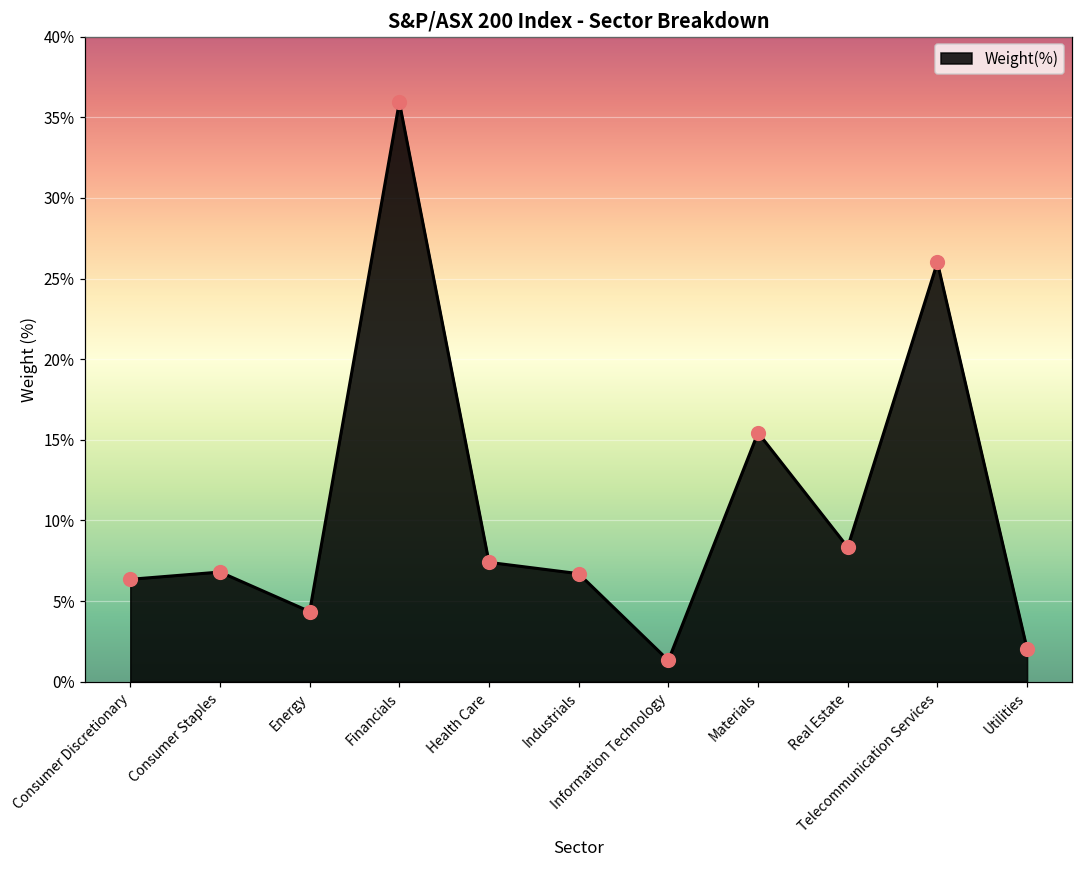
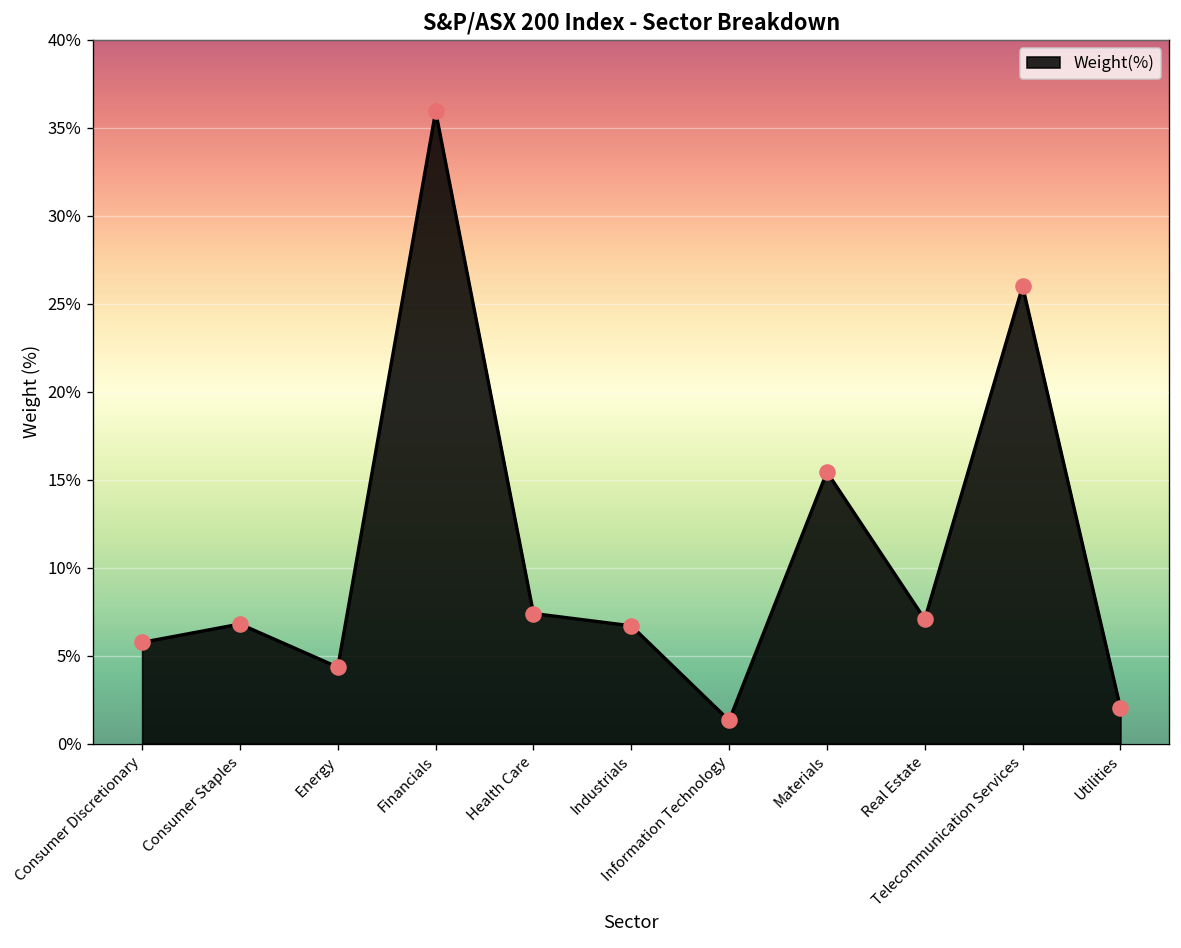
  {
-   "Consumer Discretionary": "6.4%",
+   "Consumer Discretionary": "5.8%",
    "Consumer Staples": "6.8%",
    "Energy": "4.4%",
    "Financials": "35.9%",
    "Health Care": "7.4%",
    "Industrials": "6.7%",
    "Information Technology": "1.3%",
    "Materials": "15.4%",
-   "Real Estate": "8.3%",
+   "Real Estate": "7.1%",
    "Telecommunication Services": "26.0%",
    "Utilities": "2.0%"
  }
